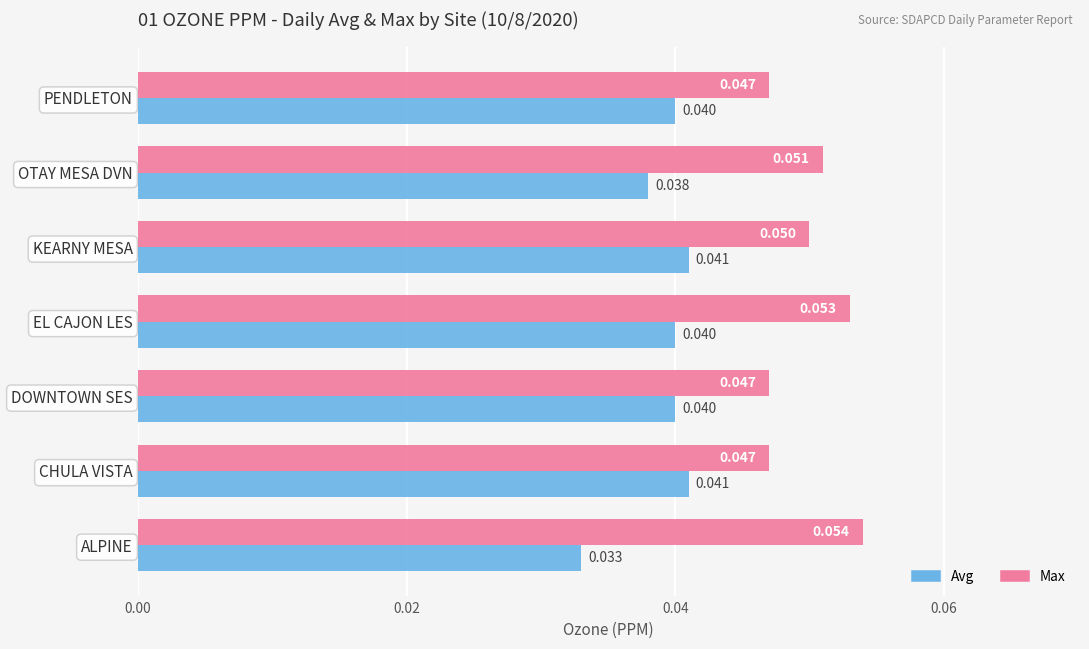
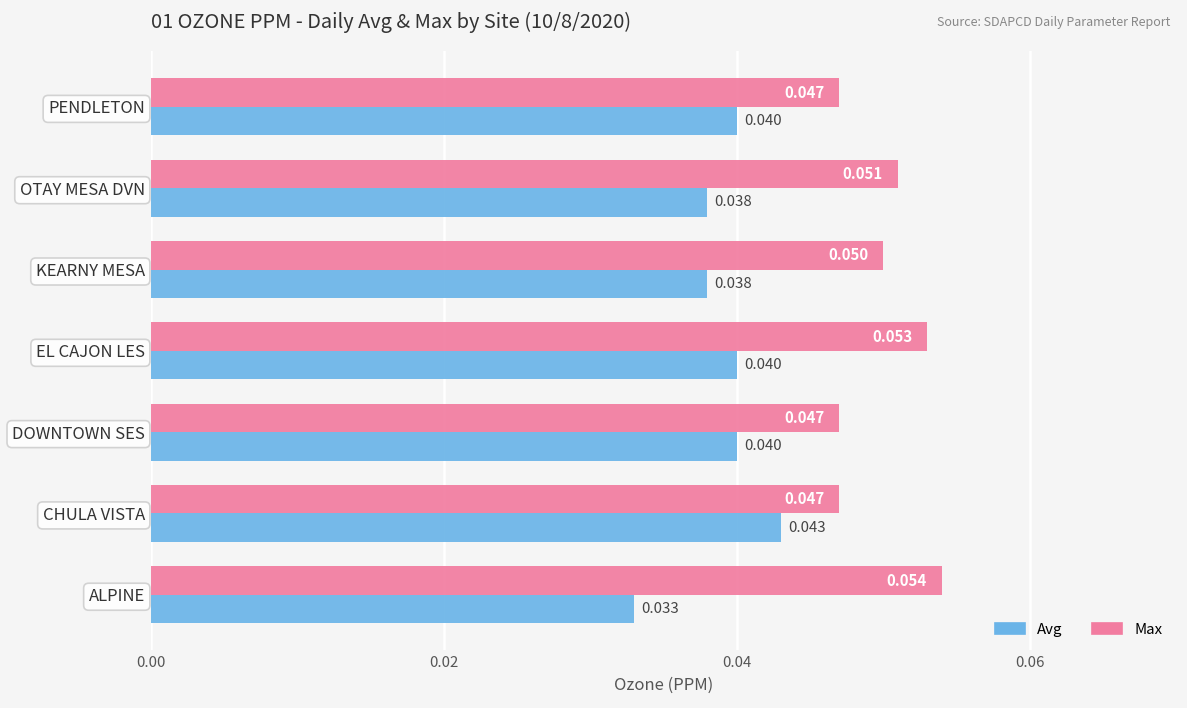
  {
    "Avg": {
      "PENDLETON": 0.040,
      "OTAY MESA DVN": 0.038,
-     "KEARNY MESA": 0.041,
+     "KEARNY MESA": 0.038,
      "EL CAJON LES": 0.040,
      "DOWNTOWN SES": 0.040,
-     "CHULA VISTA": 0.041,
+     "CHULA VISTA": 0.043,
      "ALPINE": 0.033
    },
    "Max": {
      "PENDLETON": 0.047,
      "OTAY MESA DVN": 0.051,
      "KEARNY MESA": 0.050,
      "EL CAJON LES": 0.053,
      "DOWNTOWN SES": 0.047,
      "CHULA VISTA": 0.047,
      "ALPINE": 0.054
    }
  }
